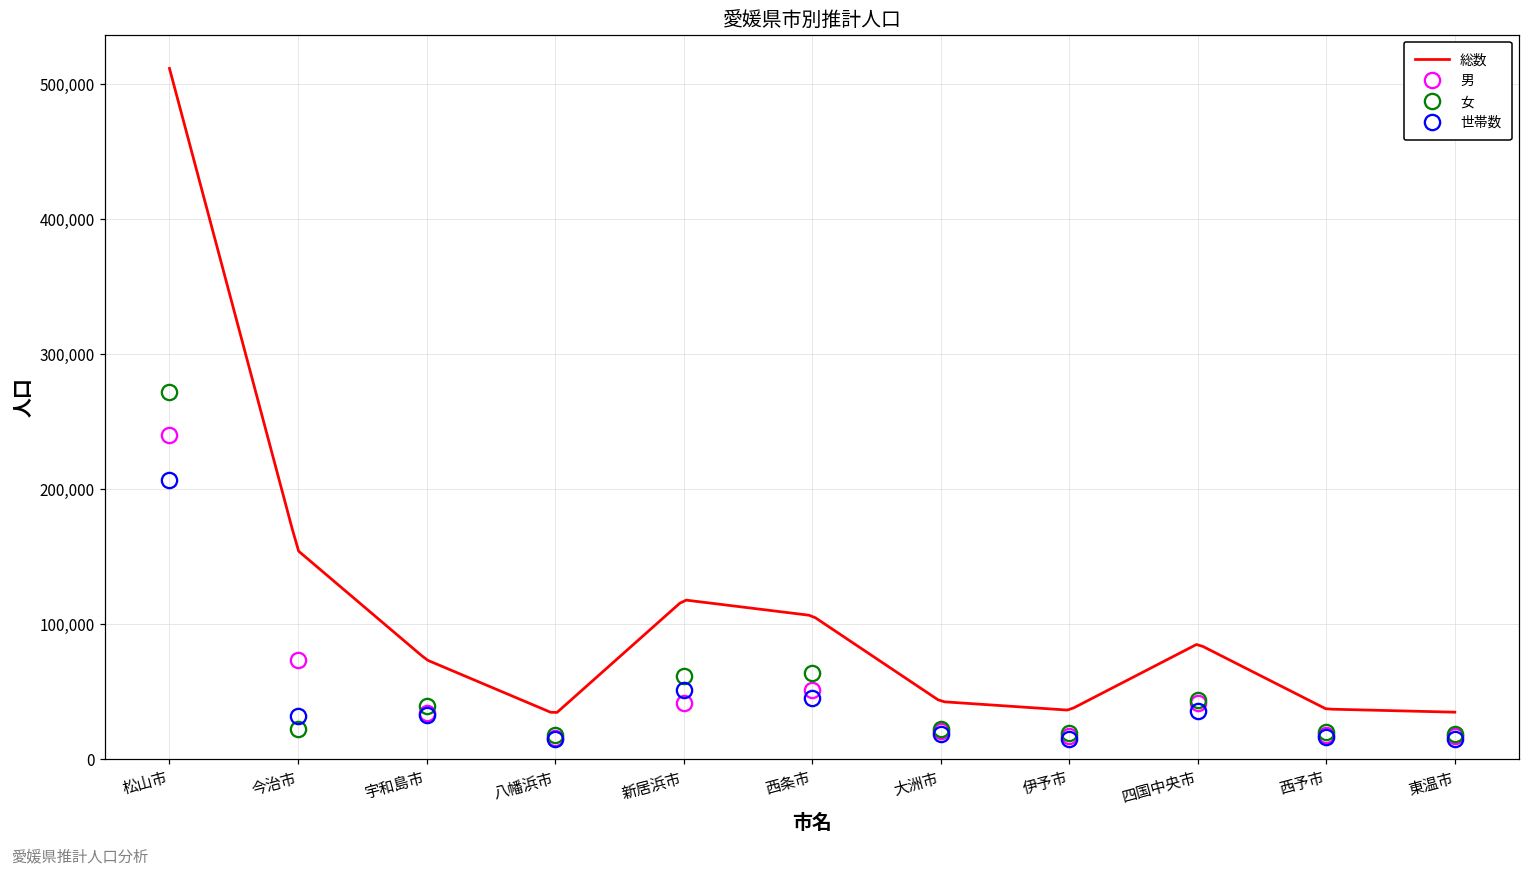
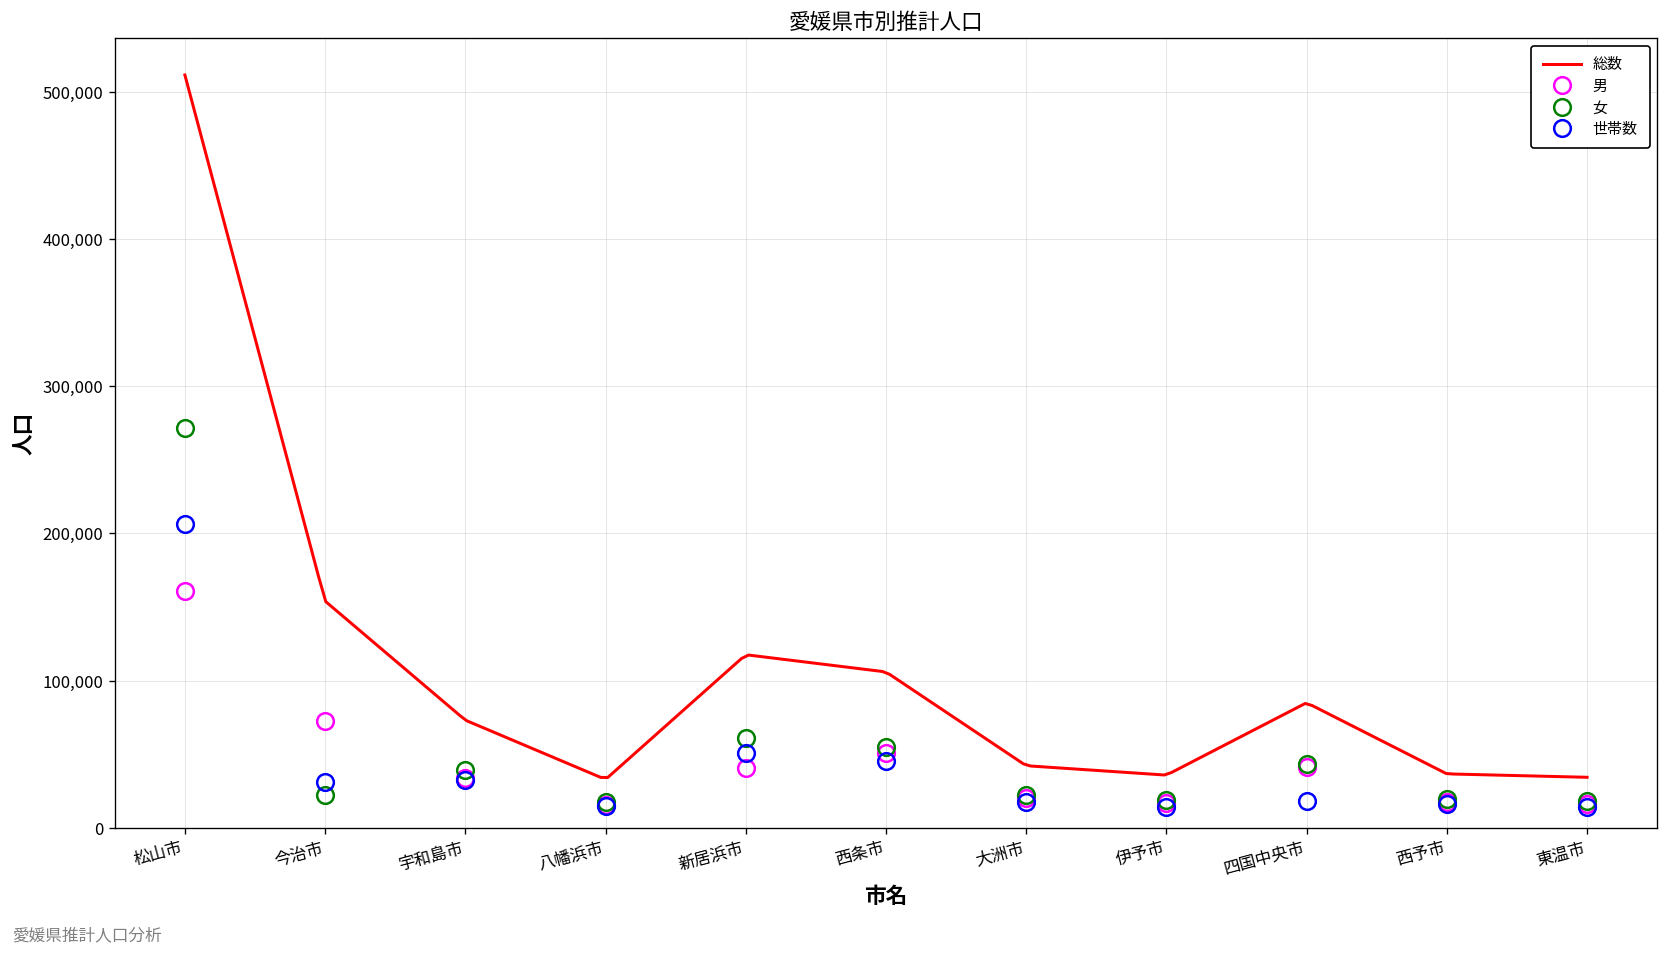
  {
    "総数": {
      "松山市": "511,000",
      "東温市": "34,000"
    },
    "男": {
-     "松山市": "240,000",
+     "松山市": "161,000",
      "今治市": "73,000",
      "新居浜市": "41,000",
      "西条市": "51,000",
      "伊予市": "17,000"
    },
    "女": {
      "松山市": "271,000",
      "今治市": "22,000",
      "宇和島市": "39,000",
      "八幡浜市": "18,000",
      "新居浜市": "61,000",
-     "西条市": "63,000",
+     "西条市": "55,000",
      "伊予市": "19,000",
      "西予市": "19,000"
    },
    "世帯数": {
      "松山市": "207,000",
      "今治市": "31,000",
      "新居浜市": "51,000",
      "西条市": "45,000",
      "大洲市": "18,000",
      "伊予市": "14,000",
-     "四国中央市": "35,000"
+     "四国中央市": "18,000"
    }
  }
